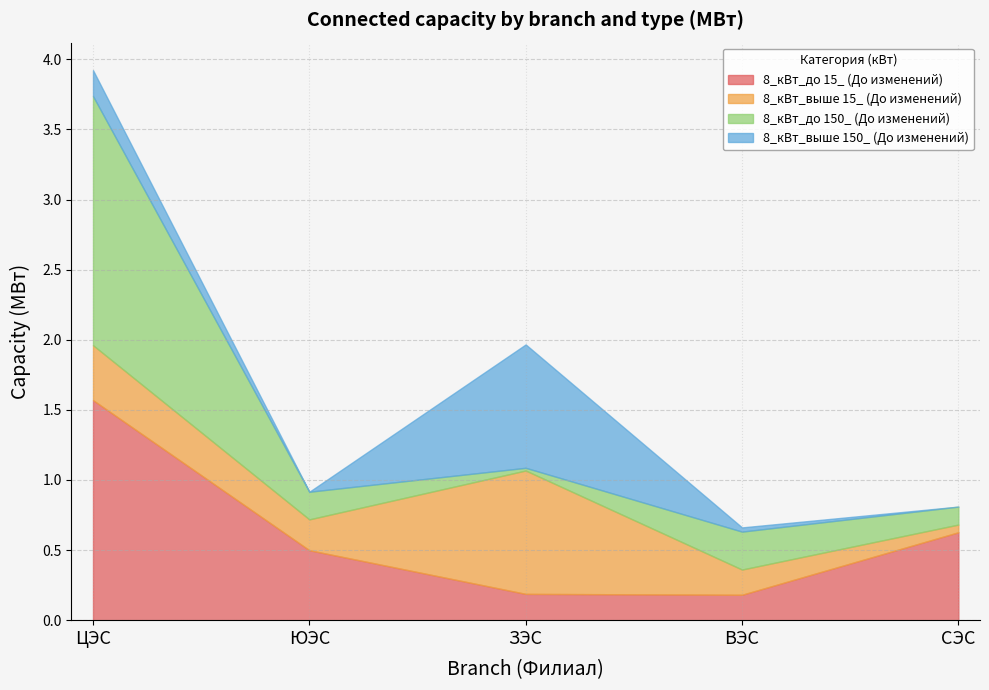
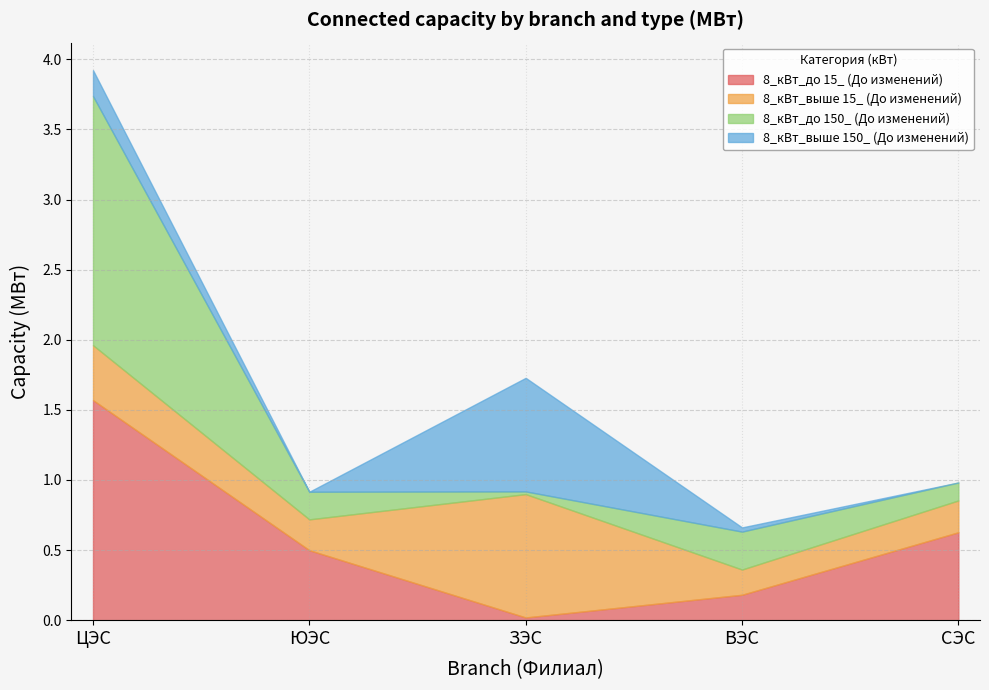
  {
    "8_кВт_до 15_ (До изменений)": {
      "ЦЭС": 1.57,
      "ЮЭС": 0.50,
-     "ЗЭС": 0.19,
+     "ЗЭС": 0.02,
      "ВЭС": 0.18,
      "СЭС": 0.63
    },
    "8_кВт_выше 15_ (До изменений)": {
      "ЦЭС": 0.39,
      "ЮЭС": 0.22,
      "ЗЭС": 0.88,
      "ВЭС": 0.18,
-     "СЭС": 0.06
+     "СЭС": 0.23
    },
    "8_кВт_до 150_ (До изменений)": {
      "ЦЭС": 1.78,
      "ЗЭС": 0.02,
      "ВЭС": 0.27
    },
    "8_кВт_выше 150_ (До изменений)": {
      "ЦЭС": 0.19,
-     "ЗЭС": 0.88,
+     "ЗЭС": 0.81,
      "ВЭС": 0.03
    }
  }
